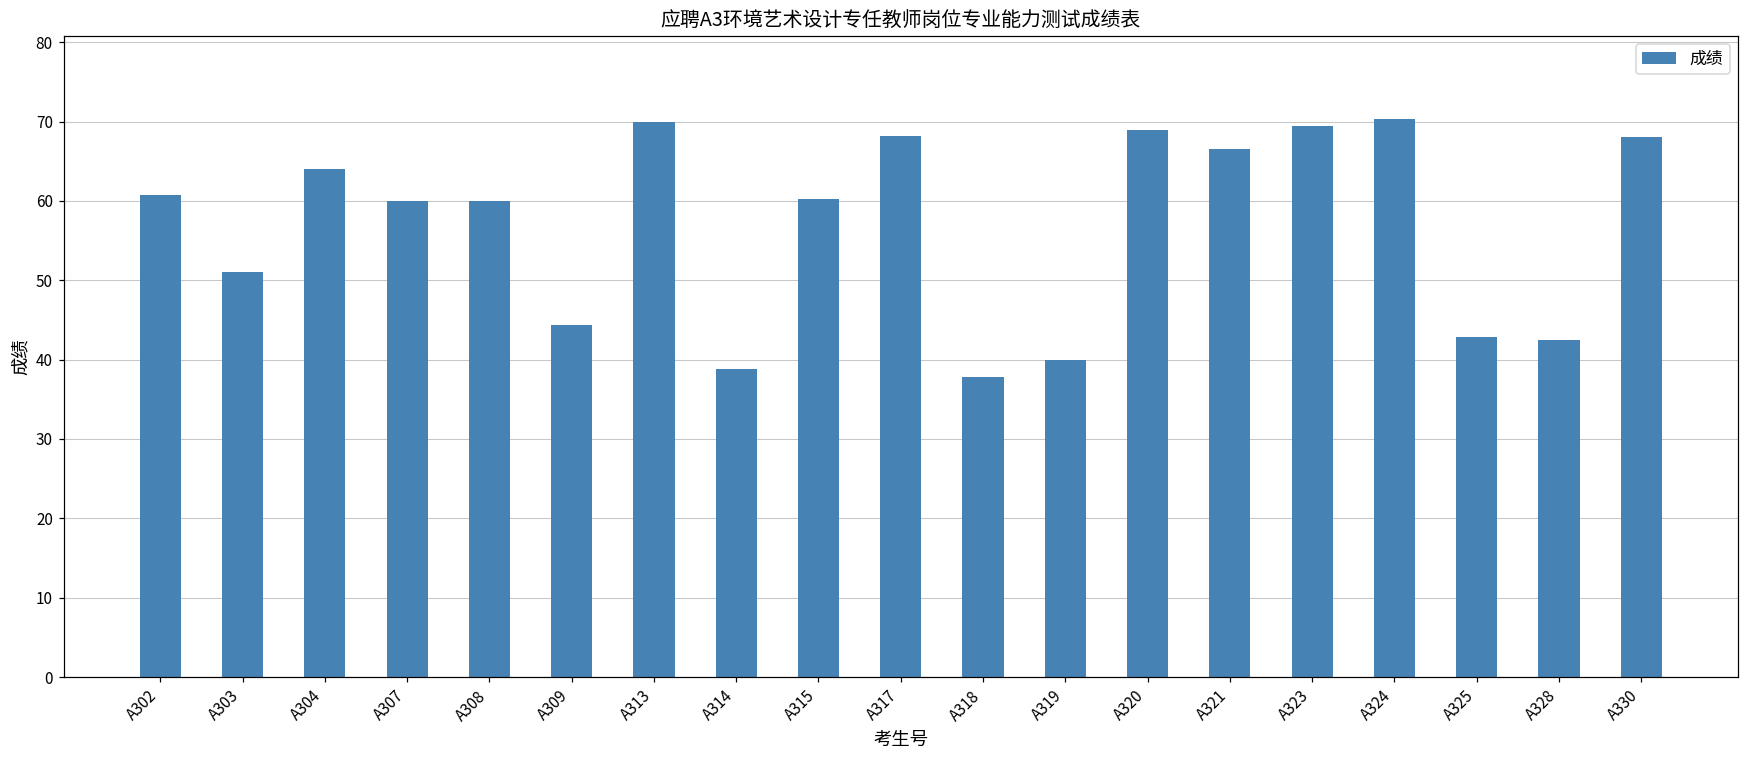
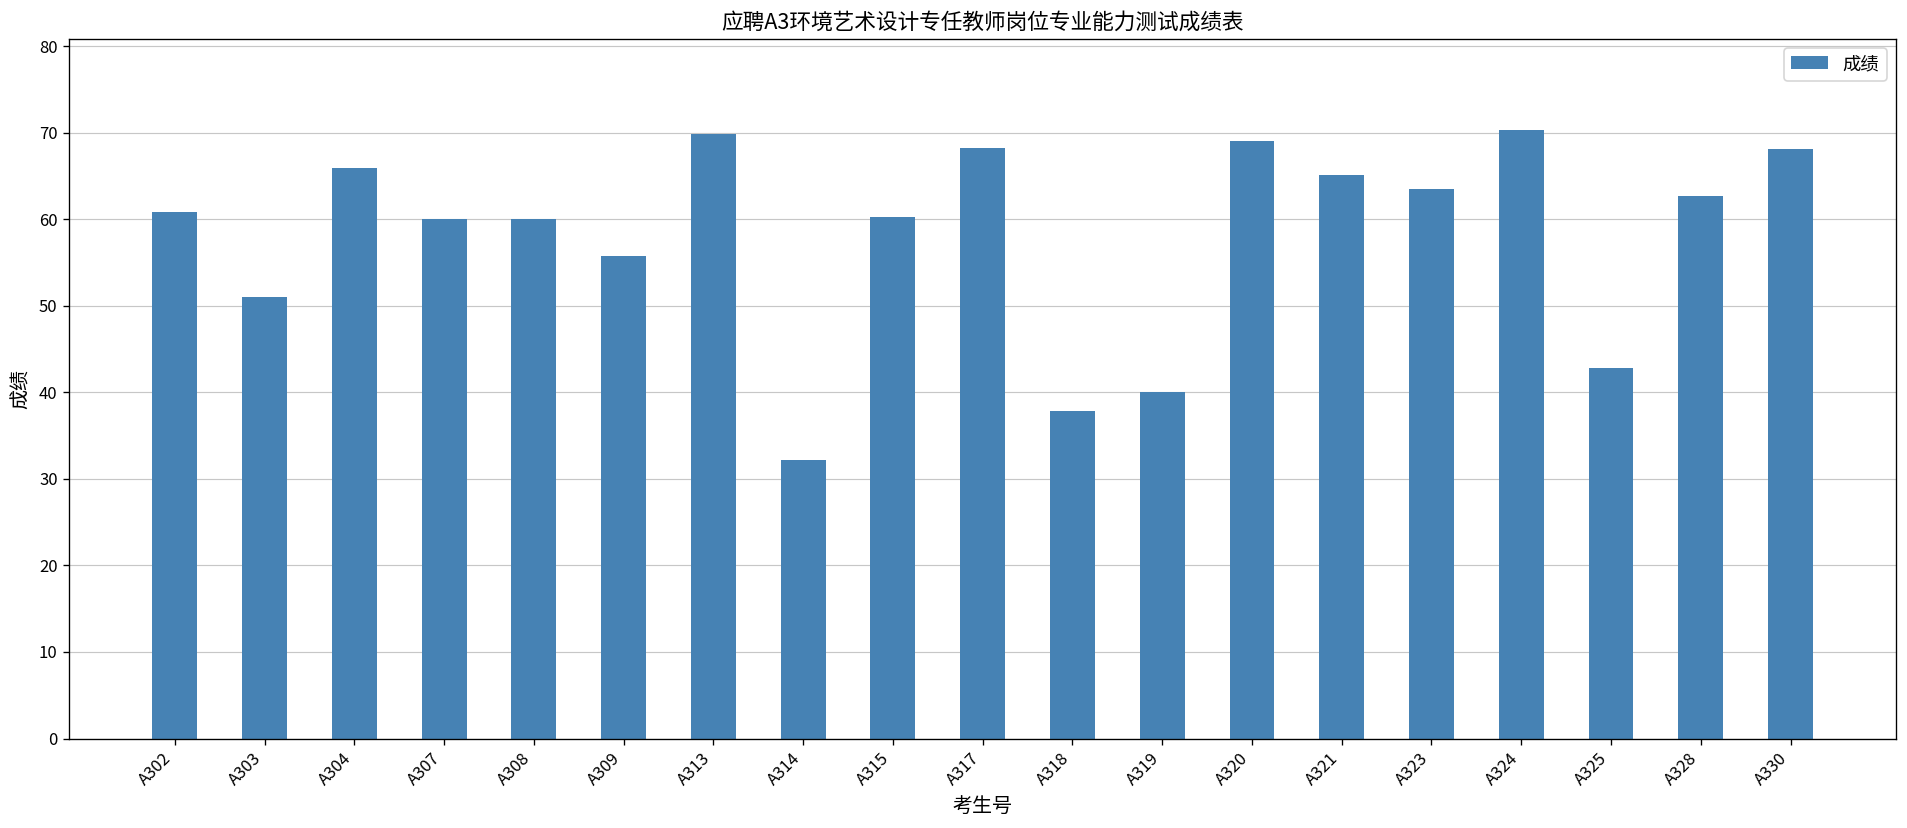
  {
    "A302": 61,
    "A303": 51,
-   "A304": 64,
+   "A304": 66,
    "A307": 60,
    "A308": 60,
-   "A309": 44,
+   "A309": 56,
    "A313": 70,
-   "A314": 39,
+   "A314": 32,
    "A315": 60,
    "A317": 68,
    "A318": 38,
    "A319": 40,
    "A320": 69,
-   "A321": 67,
-   "A323": 69,
+   "A321": 65,
+   "A323": 64,
    "A324": 70,
    "A325": 43,
-   "A328": 43,
+   "A328": 63,
    "A330": 68
  }
